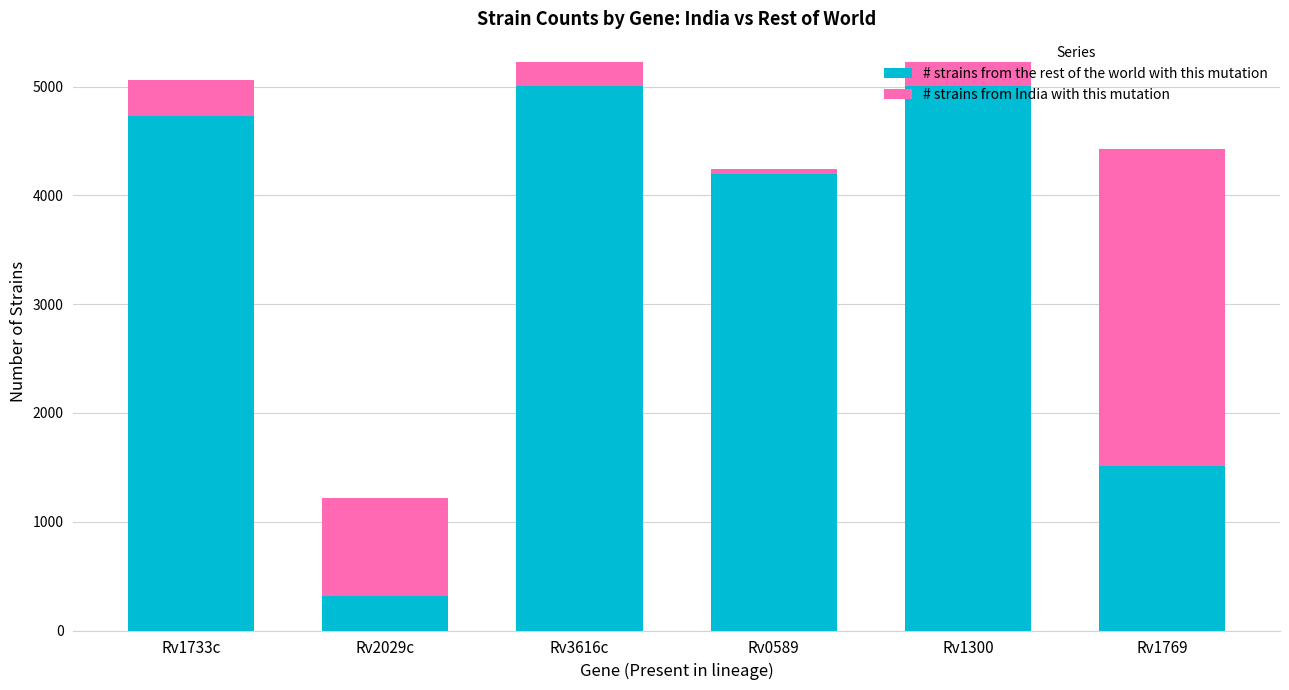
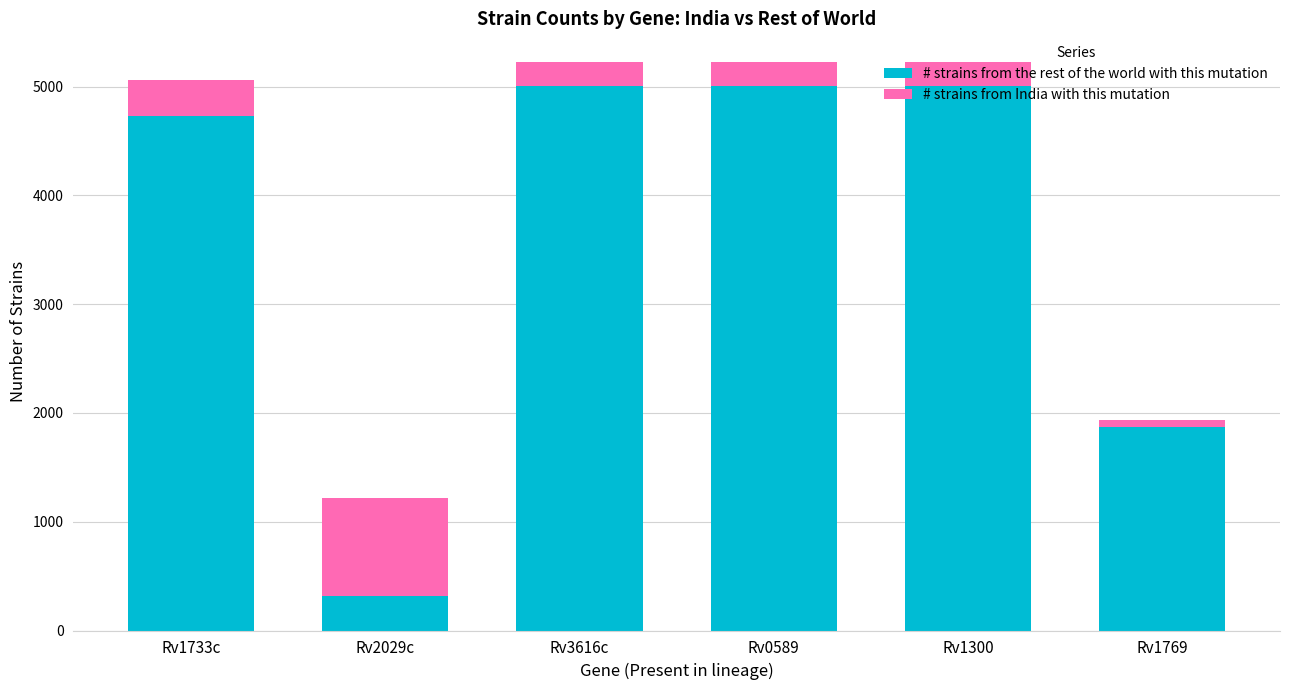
  {
    "# strains from the rest of the world with this mutation": {
      "Rv1733c": 4730,
      "Rv2029c": 310,
      "Rv3616c": 5010,
-     "Rv0589": 4200,
+     "Rv0589": 5000,
      "Rv1300": 5010,
-     "Rv1769": 1510
+     "Rv1769": 1870
    },
    "# strains from India with this mutation": {
      "Rv1733c": 330,
      "Rv2029c": 910,
      "Rv3616c": 220,
-     "Rv0589": 40,
+     "Rv0589": 220,
      "Rv1300": 220,
-     "Rv1769": 2920
+     "Rv1769": 70
    }
  }
